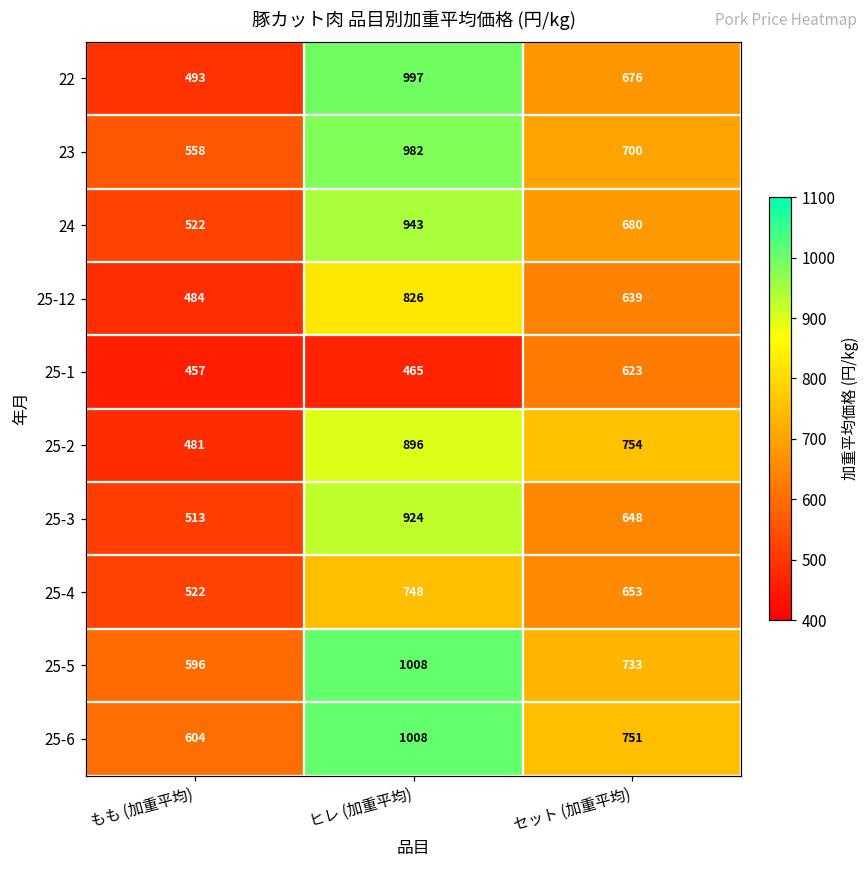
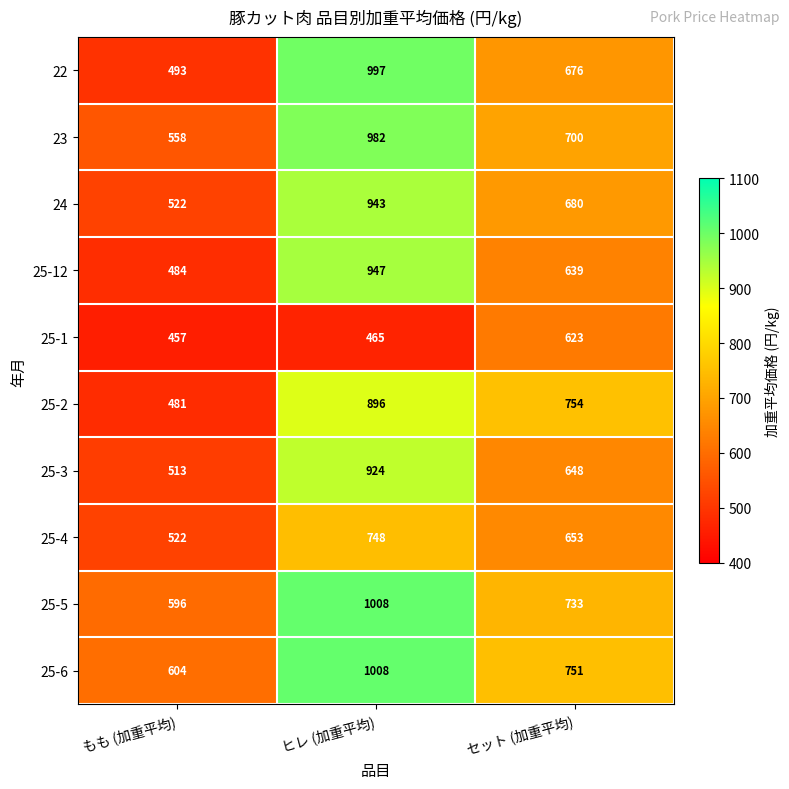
  {
    "22": {
      "もも (加重平均)": 493,
      "ヒレ (加重平均)": 997,
      "セット (加重平均)": 676
    },
    "23": {
      "もも (加重平均)": 558,
      "ヒレ (加重平均)": 982,
      "セット (加重平均)": 700
    },
    "24": {
      "もも (加重平均)": 522,
      "ヒレ (加重平均)": 943,
      "セット (加重平均)": 680
    },
    "25-12": {
      "もも (加重平均)": 484,
-     "ヒレ (加重平均)": 826,
+     "ヒレ (加重平均)": 947,
      "セット (加重平均)": 639
    },
    "25-1": {
      "もも (加重平均)": 457,
      "ヒレ (加重平均)": 465,
      "セット (加重平均)": 623
    },
    "25-2": {
      "もも (加重平均)": 481,
      "ヒレ (加重平均)": 896,
      "セット (加重平均)": 754
    },
    "25-3": {
      "もも (加重平均)": 513,
      "ヒレ (加重平均)": 924,
      "セット (加重平均)": 648
    },
    "25-4": {
      "もも (加重平均)": 522,
      "ヒレ (加重平均)": 748,
      "セット (加重平均)": 653
    },
    "25-5": {
      "もも (加重平均)": 596,
      "ヒレ (加重平均)": 1008,
      "セット (加重平均)": 733
    },
    "25-6": {
      "もも (加重平均)": 604,
      "ヒレ (加重平均)": 1008,
      "セット (加重平均)": 751
    }
  }
